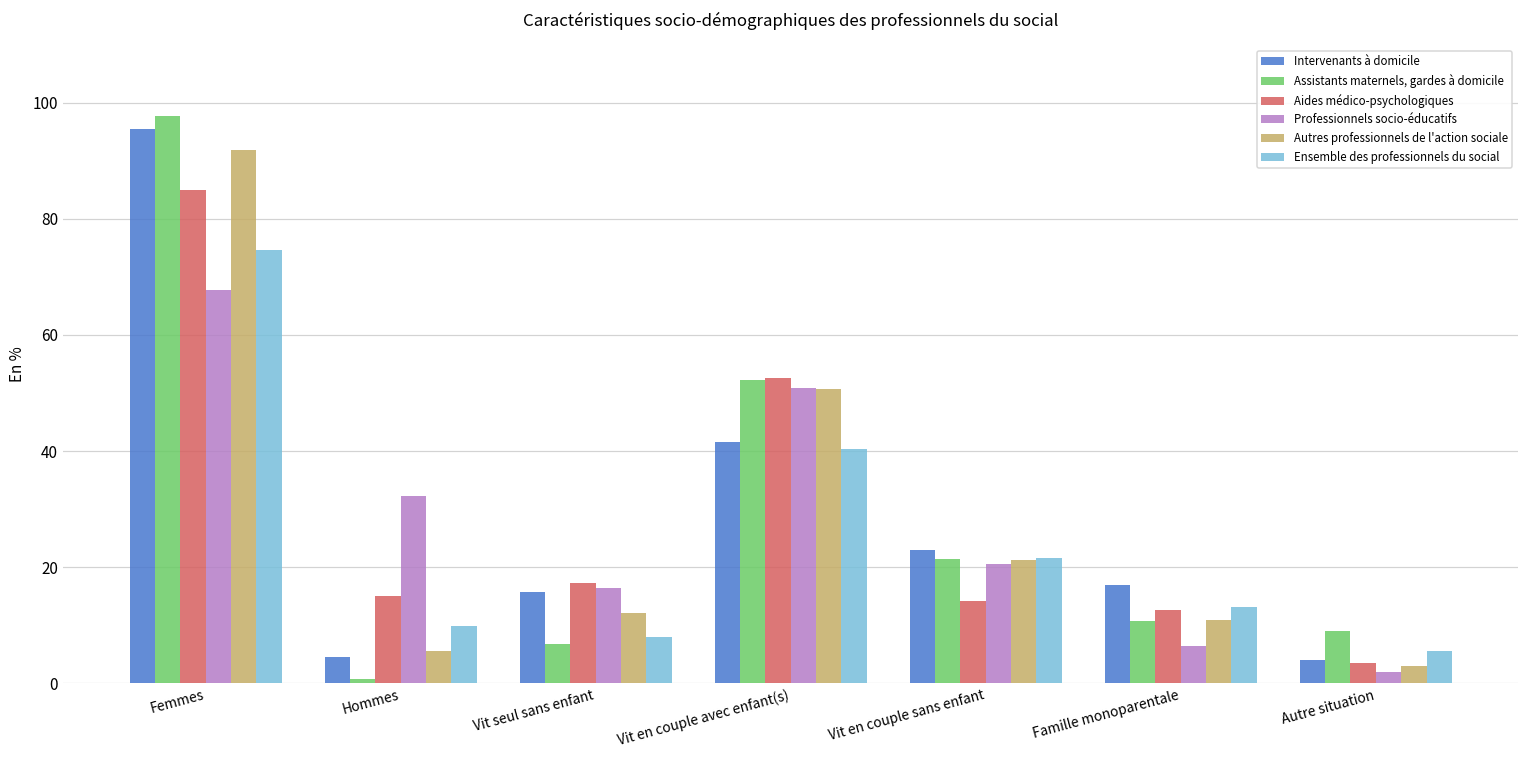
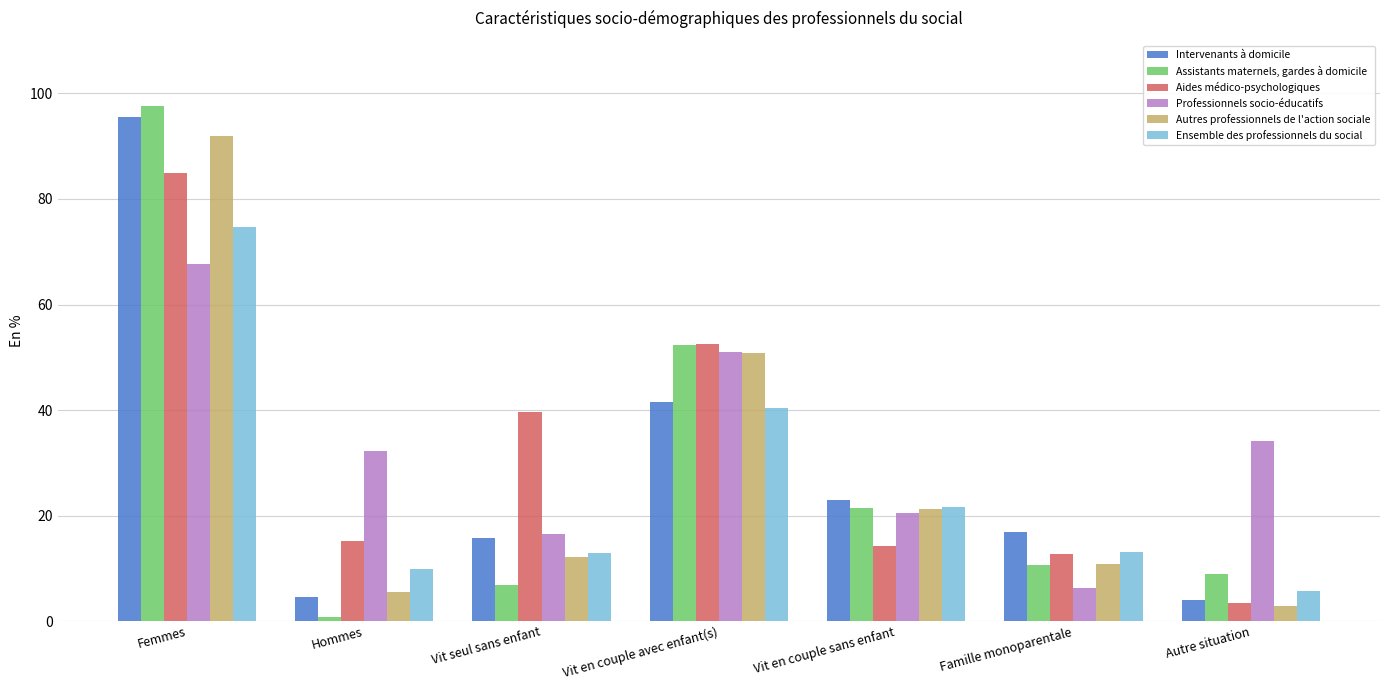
  {
    "Intervenants à domicile": {
      "Femmes": 96,
      "Hommes": 4,
      "Vit seul sans enfant": 16,
      "Vit en couple avec enfant(s)": 42,
      "Vit en couple sans enfant": 23,
      "Famille monoparentale": 17,
      "Autre situation": 4
    },
    "Assistants maternels, gardes à domicile": {
      "Femmes": 98,
      "Hommes": 1,
      "Vit seul sans enfant": 7,
      "Vit en couple avec enfant(s)": 52,
      "Vit en couple sans enfant": 21,
      "Famille monoparentale": 11,
      "Autre situation": 9
    },
    "Aides médico-psychologiques": {
      "Femmes": 85,
      "Hommes": 15,
-     "Vit seul sans enfant": 17,
+     "Vit seul sans enfant": 40,
      "Vit en couple avec enfant(s)": 53,
      "Vit en couple sans enfant": 14,
      "Famille monoparentale": 13,
      "Autre situation": 3
    },
    "Professionnels socio-éducatifs": {
      "Femmes": 68,
      "Hommes": 32,
      "Vit seul sans enfant": 16,
      "Vit en couple avec enfant(s)": 51,
      "Vit en couple sans enfant": 20,
      "Famille monoparentale": 6,
-     "Autre situation": 2
+     "Autre situation": 34
    },
    "Autres professionnels de l'action sociale": {
      "Femmes": 92,
      "Hommes": 6,
      "Vit seul sans enfant": 12,
      "Vit en couple avec enfant(s)": 51,
      "Vit en couple sans enfant": 21,
      "Famille monoparentale": 11,
      "Autre situation": 3
    },
    "Ensemble des professionnels du social": {
      "Femmes": 75,
      "Hommes": 10,
-     "Vit seul sans enfant": 8,
+     "Vit seul sans enfant": 13,
      "Vit en couple avec enfant(s)": 40,
      "Vit en couple sans enfant": 22,
      "Famille monoparentale": 13,
      "Autre situation": 6
    }
  }
